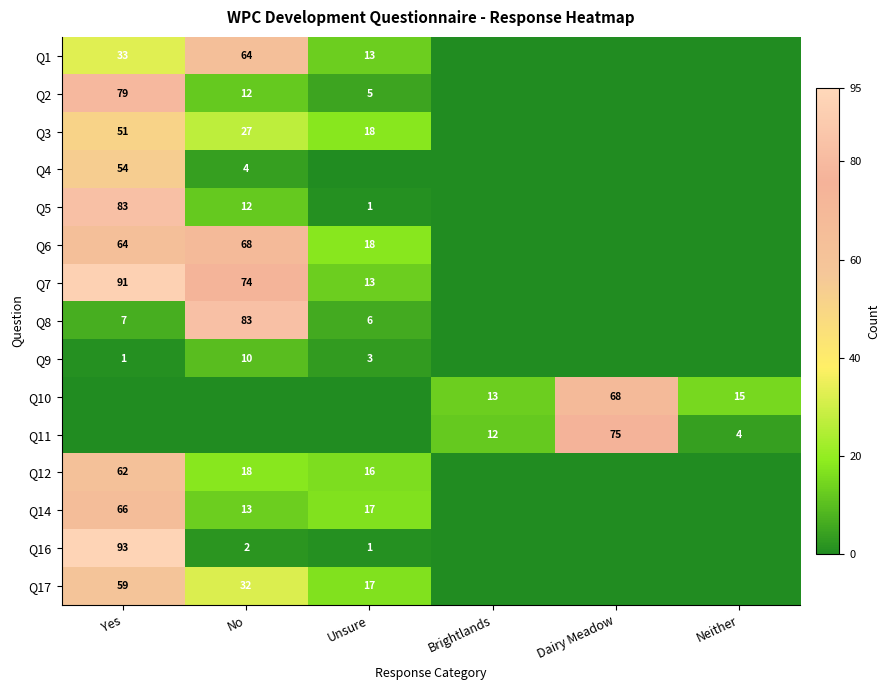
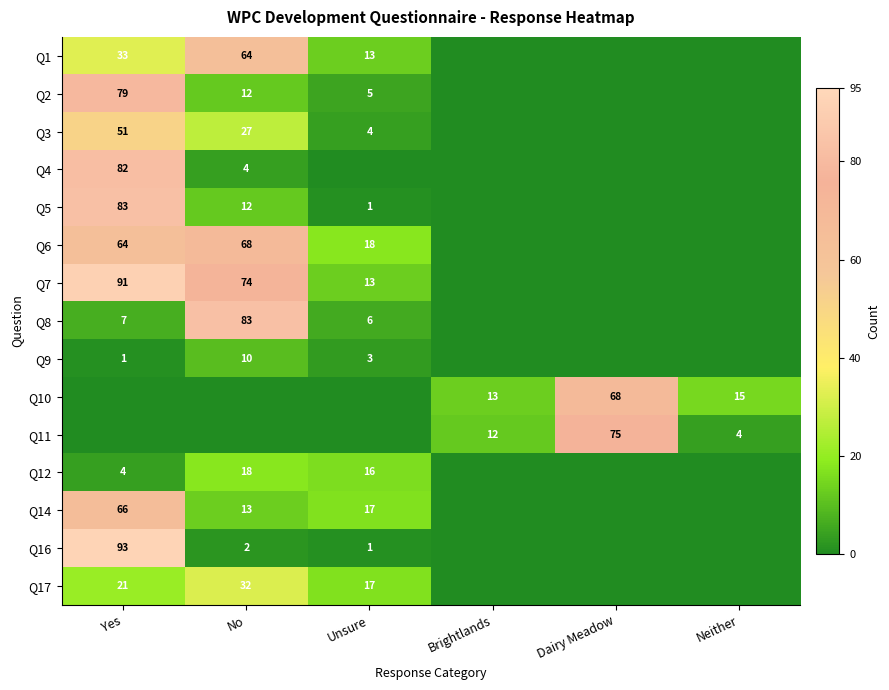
  {
    "Q1": {
      "Yes": 33,
      "No": 64,
      "Unsure": 13
    },
    "Q2": {
      "Yes": 79,
      "No": 12,
      "Unsure": 5
    },
    "Q3": {
      "Yes": 51,
      "No": 27,
-     "Unsure": 18
+     "Unsure": 4
    },
    "Q4": {
-     "Yes": 54,
+     "Yes": 82,
      "No": 4
    },
    "Q5": {
      "Yes": 83,
      "No": 12,
      "Unsure": 1
    },
    "Q6": {
      "Yes": 64,
      "No": 68,
      "Unsure": 18
    },
    "Q7": {
      "Yes": 91,
      "No": 74,
      "Unsure": 13
    },
    "Q8": {
      "Yes": 7,
      "No": 83,
      "Unsure": 6
    },
    "Q9": {
      "Yes": 1,
      "No": 10,
      "Unsure": 3
    },
    "Q10": {
      "Brightlands": 13,
      "Dairy Meadow": 68,
      "Neither": 15
    },
    "Q11": {
      "Brightlands": 12,
      "Dairy Meadow": 75,
      "Neither": 4
    },
    "Q12": {
-     "Yes": 62,
+     "Yes": 4,
      "No": 18,
      "Unsure": 16
    },
    "Q14": {
      "Yes": 66,
      "No": 13,
      "Unsure": 17
    },
    "Q16": {
      "Yes": 93,
      "No": 2,
      "Unsure": 1
    },
    "Q17": {
-     "Yes": 59,
+     "Yes": 21,
      "No": 32,
      "Unsure": 17
    }
  }
